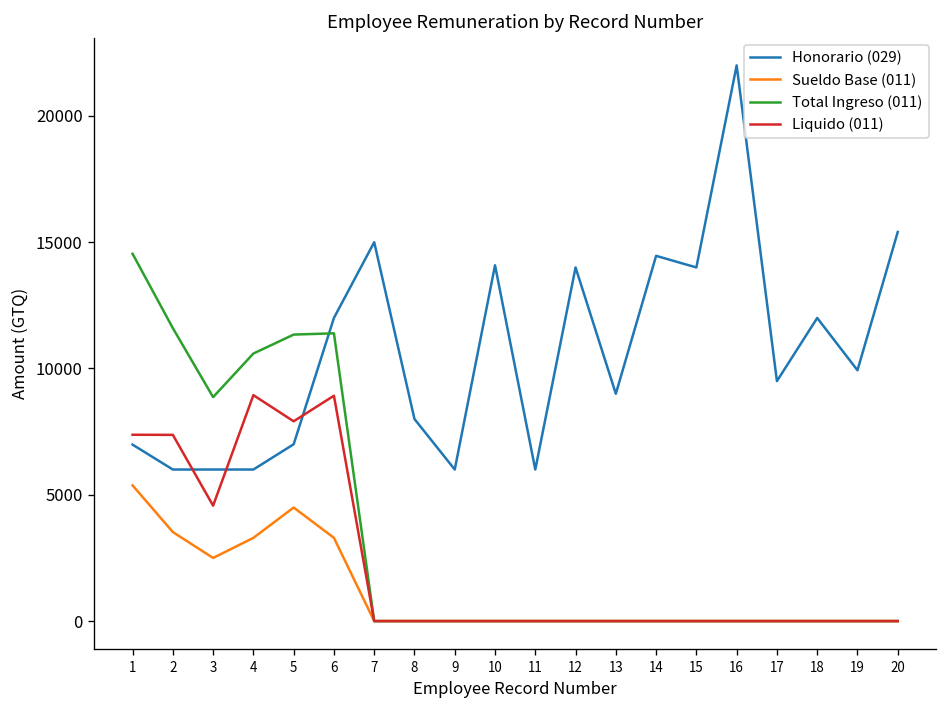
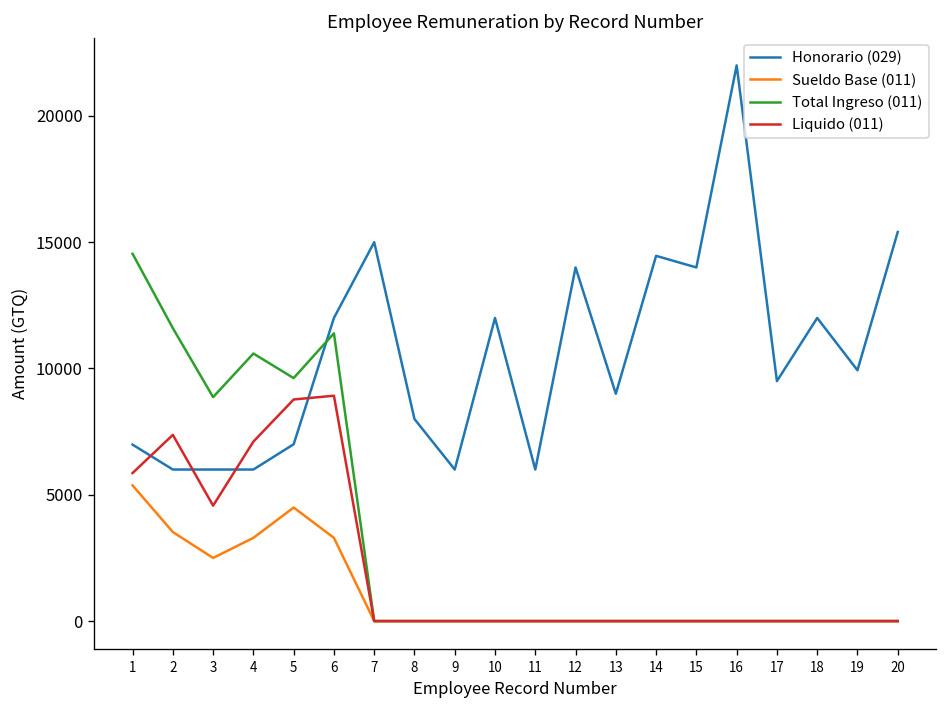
  {
    "Honorario (029)": {
      "1": 7000,
      "2": 6000,
      "3": 6000,
      "4": 6000,
      "5": 7000,
      "6": 12000,
      "7": 15000,
      "8": 8000,
      "9": 6000,
-     "10": 14100,
+     "10": 12000,
      "11": 6000,
      "12": 14000,
      "13": 9000,
      "14": 14500,
      "15": 14000,
      "16": 22000,
      "17": 9500,
      "18": 12000,
      "19": 9900,
      "20": 15400
    },
    "Sueldo Base (011)": {
      "1": 5400,
      "2": 3500,
      "3": 2500,
      "4": 3300,
      "5": 4500,
      "6": 3300
    },
    "Total Ingreso (011)": {
      "1": 14500,
      "2": 11600,
      "3": 8900,
      "4": 10600,
-     "5": 11300,
+     "5": 9600,
      "6": 11400
    },
    "Liquido (011)": {
-     "1": 7400,
+     "1": 5900,
      "2": 7400,
      "3": 4600,
-     "4": 8900,
-     "5": 7900,
+     "4": 7100,
+     "5": 8800,
      "6": 8900
    }
  }
